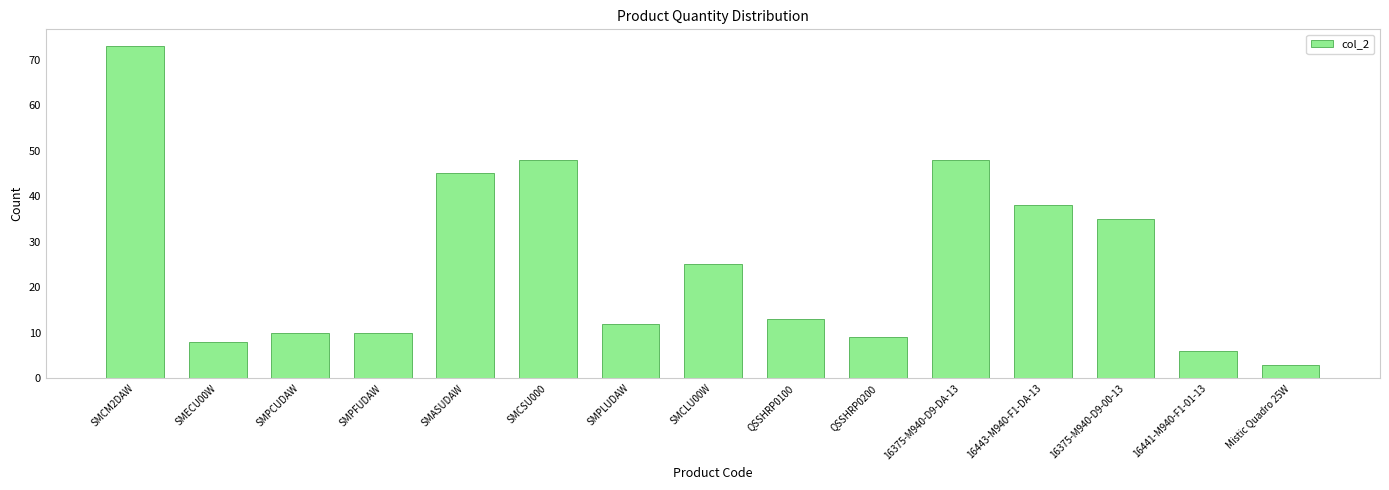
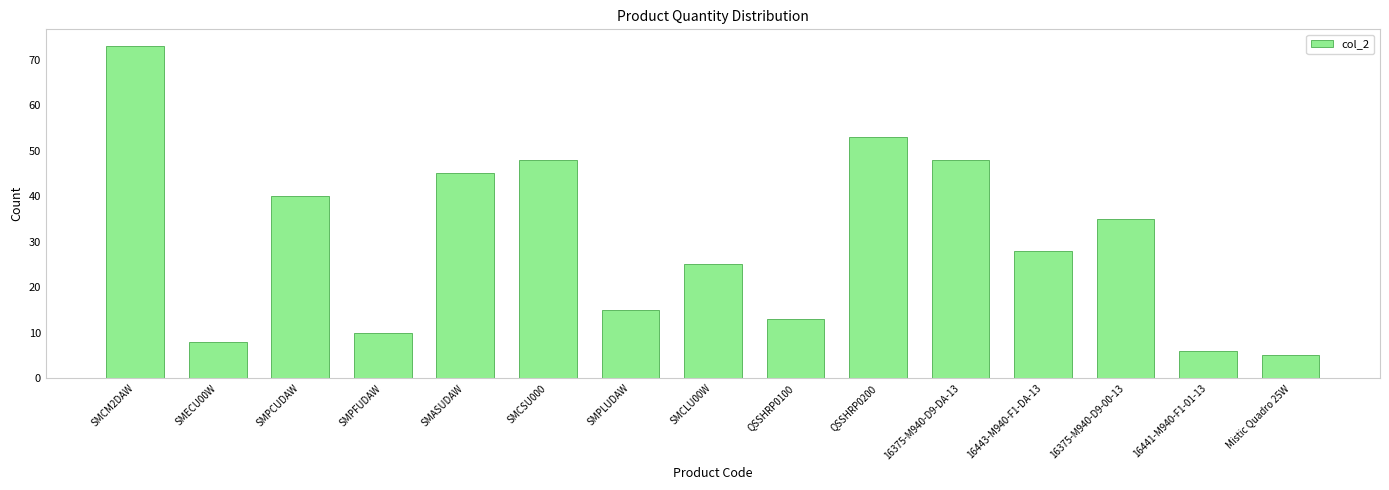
  {
    "SMCM2DAW": 73,
    "SMECU00W": 8,
-   "SMPCUDAW": 10,
+   "SMPCUDAW": 40,
    "SMPFUDAW": 10,
    "SMASUDAW": 45,
    "SMCSU000": 48,
-   "SMPLUDAW": 12,
+   "SMPLUDAW": 15,
    "SMCLU00W": 25,
    "QSSHRP0100": 13,
-   "QSSHRP0200": 9,
+   "QSSHRP0200": 53,
    "16375-M940-D9-DA-13": 48,
-   "16443-M940-F1-DA-13": 38,
+   "16443-M940-F1-DA-13": 28,
    "16375-M940-D9-00-13": 35,
    "16441-M940-F1-01-13": 6,
-   "Mistic Quadro 25W": 3
+   "Mistic Quadro 25W": 5
  }
